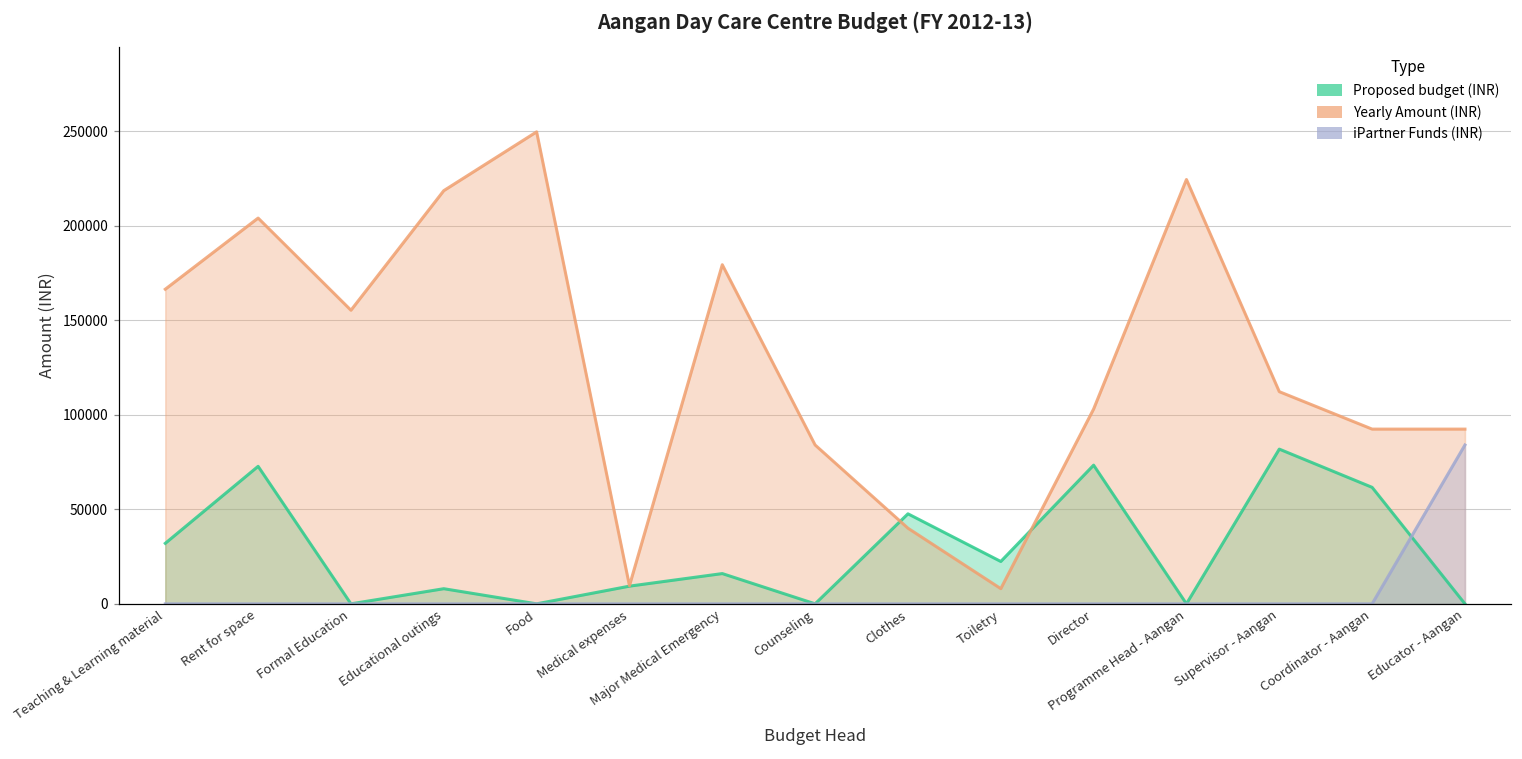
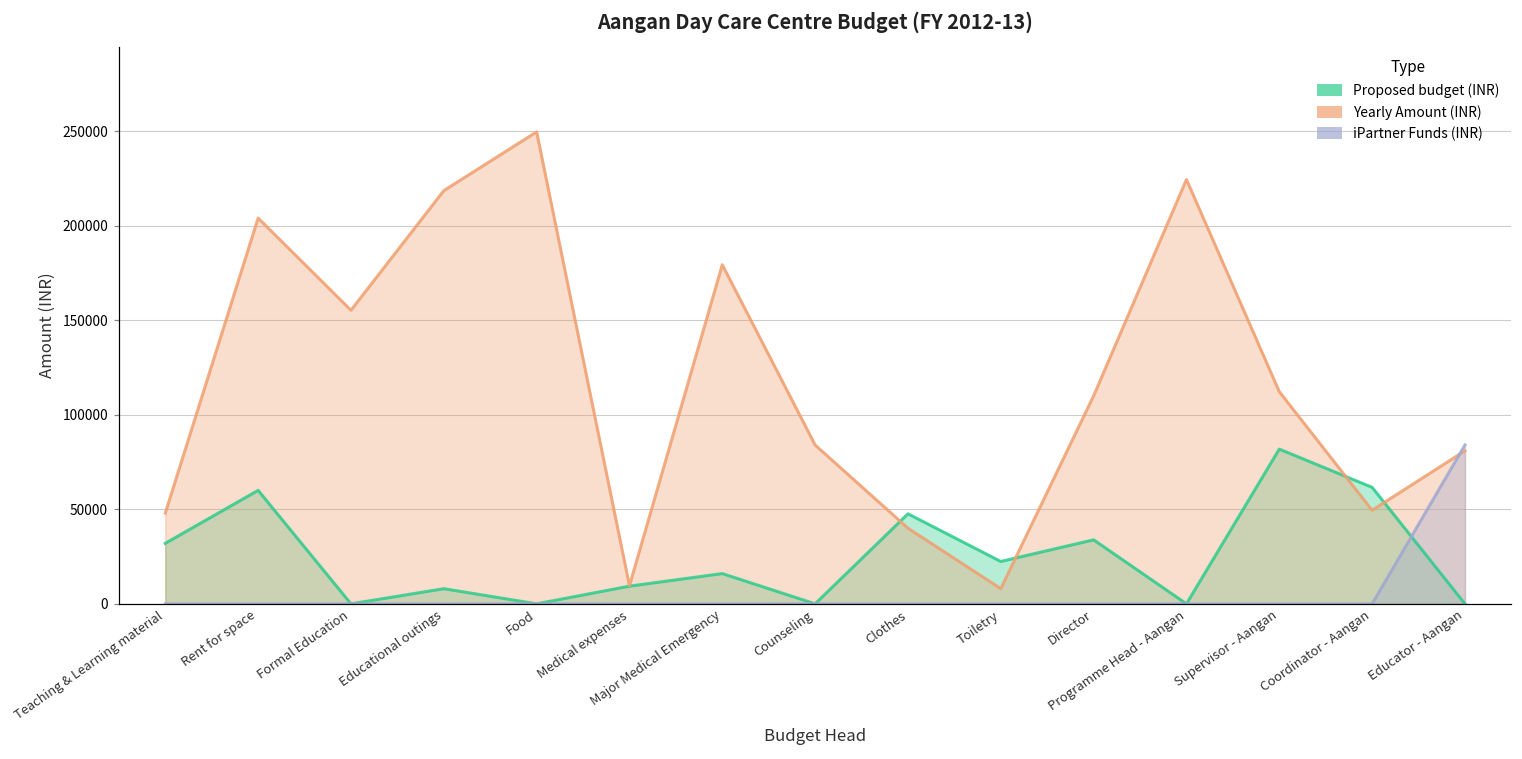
  {
    "Proposed budget (INR)": {
      "Teaching & Learning material": 32000,
-     "Rent for space": 73000,
+     "Rent for space": 60000,
      "Educational outings": 8000,
      "Major Medical Emergency": 16000,
      "Clothes": 48000,
      "Toiletry": 22000,
-     "Director": 73000,
+     "Director": 34000,
      "Supervisor - Aangan": 82000,
      "Coordinator - Aangan": 62000,
      "Educator - Aangan": 0
    },
    "Yearly Amount (INR)": {
-     "Teaching & Learning material": 166000,
+     "Teaching & Learning material": 48000,
      "Rent for space": 204000,
      "Formal Education": 155000,
      "Educational outings": 219000,
      "Food": 250000,
      "Major Medical Emergency": 179000,
      "Counseling": 84000,
      "Clothes": 40000,
      "Toiletry": 8000,
-     "Director": 103000,
+     "Director": 110000,
      "Programme Head - Aangan": 224000,
      "Supervisor - Aangan": 112000,
-     "Coordinator - Aangan": 92000,
-     "Educator - Aangan": 92000
+     "Coordinator - Aangan": 49000,
+     "Educator - Aangan": 81000
    },
    "iPartner Funds (INR)": {
      "Teaching & Learning material": 0,
      "Rent for space": 0,
      "Educational outings": 0,
      "Medical expenses": 0,
      "Major Medical Emergency": 0,
      "Clothes": 0,
      "Toiletry": 0,
      "Director": 0,
      "Supervisor - Aangan": 0,
      "Coordinator - Aangan": 0,
      "Educator - Aangan": 84000
    }
  }
